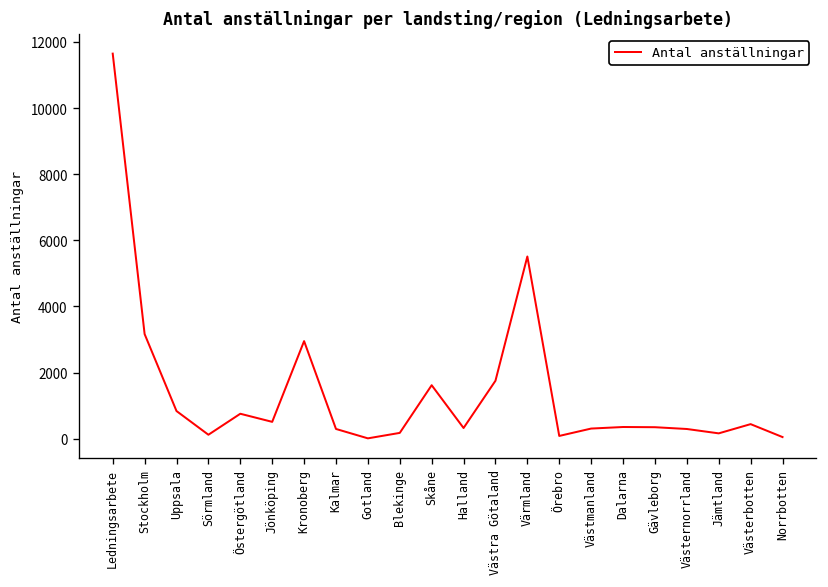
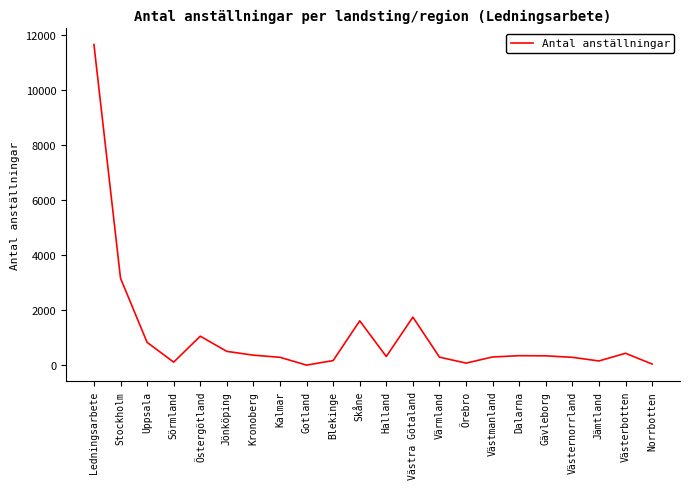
  {
    "Ledningsarbete": 11600,
    "Stockholm": 3200,
    "Uppsala": 800,
    "Sörmland": 100,
-   "Östergötland": 800,
+   "Östergötland": 1100,
    "Jönköping": 500,
-   "Kronoberg": 3000,
+   "Kronoberg": 400,
    "Kalmar": 300,
    "Gotland": 0,
    "Blekinge": 200,
    "Skåne": 1600,
    "Halland": 300,
    "Västra Götaland": 1800,
-   "Värmland": 5500,
+   "Värmland": 300,
    "Örebro": 100,
    "Västmanland": 300,
    "Dalarna": 400,
    "Gävleborg": 300,
    "Västernorrland": 300,
    "Jämtland": 200,
    "Västerbotten": 400,
    "Norrbotten": 0
  }
